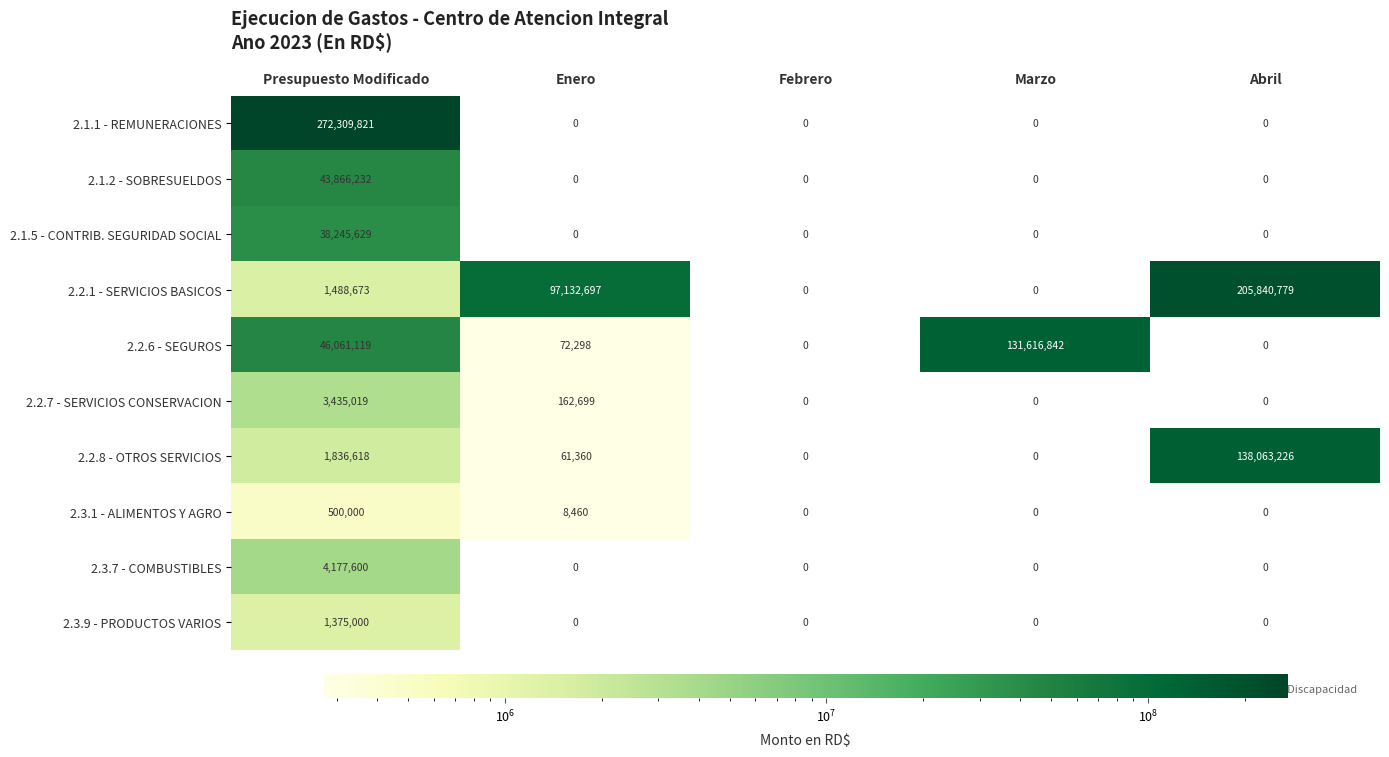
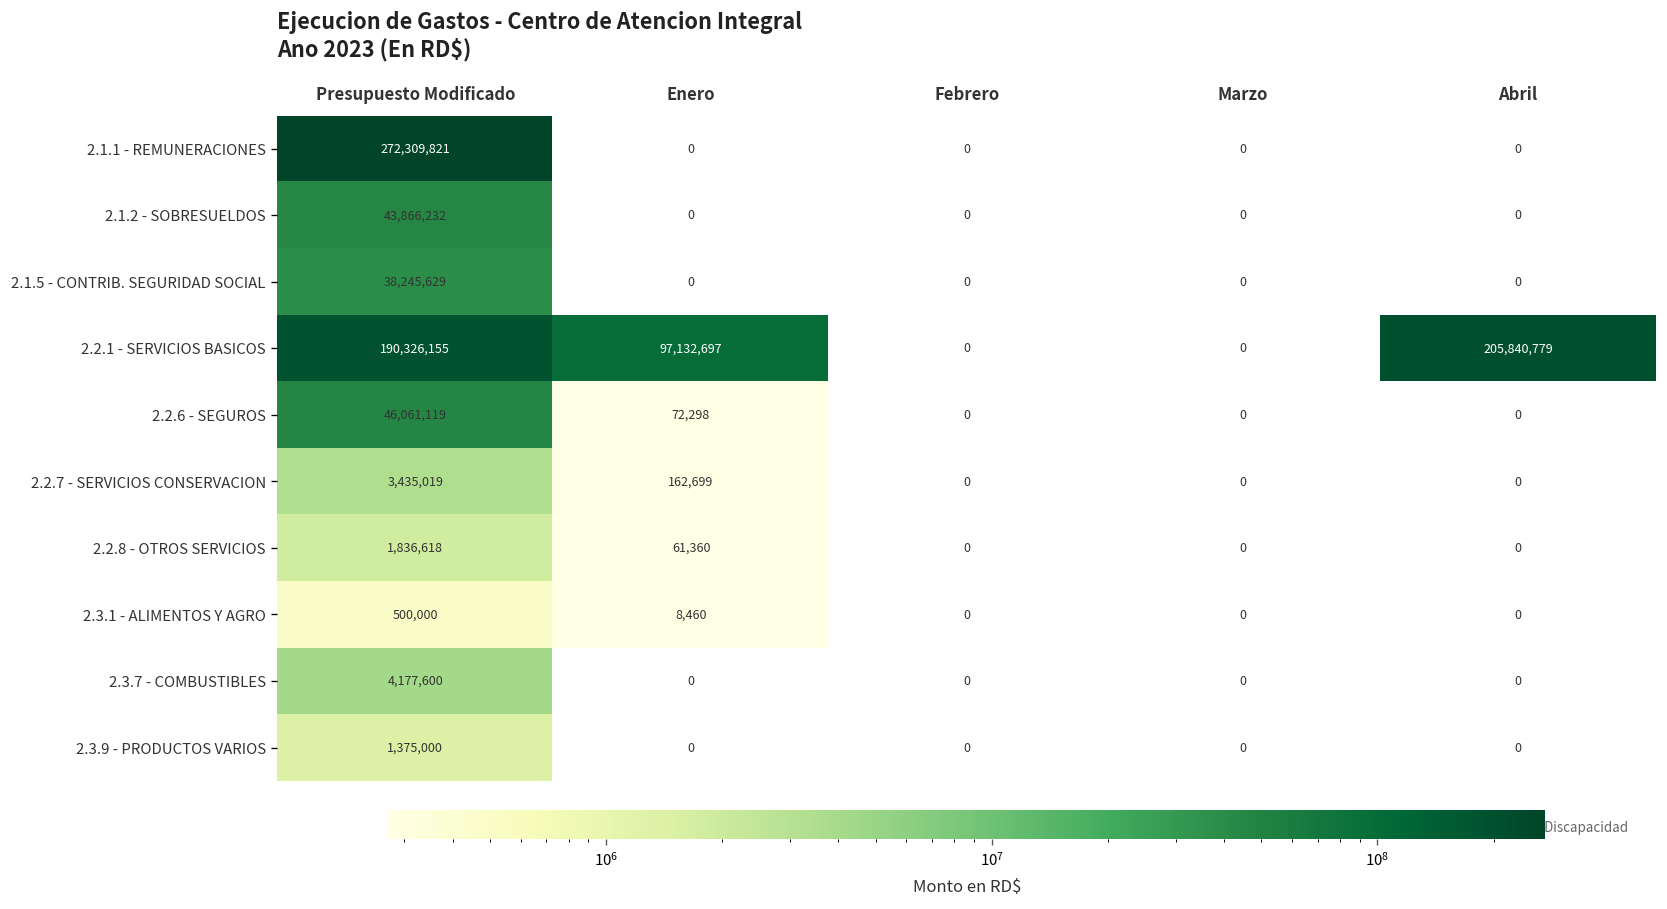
  {
    "2.1.1 - REMUNERACIONES": {
      "Presupuesto Modificado": "272,309,821",
      "Enero": "0",
      "Febrero": "0",
      "Marzo": "0",
      "Abril": "0"
    },
    "2.1.2 - SOBRESUELDOS": {
      "Presupuesto Modificado": "43,866,232",
      "Enero": "0",
      "Febrero": "0",
      "Marzo": "0",
      "Abril": "0"
    },
    "2.1.5 - CONTRIB. SEGURIDAD SOCIAL": {
      "Presupuesto Modificado": "38,245,629",
      "Enero": "0",
      "Febrero": "0",
      "Marzo": "0",
      "Abril": "0"
    },
    "2.2.1 - SERVICIOS BASICOS": {
-     "Presupuesto Modificado": "1,488,673",
+     "Presupuesto Modificado": "190,326,155",
      "Enero": "97,132,697",
      "Febrero": "0",
      "Marzo": "0",
      "Abril": "205,840,779"
    },
    "2.2.6 - SEGUROS": {
      "Presupuesto Modificado": "46,061,119",
      "Enero": "72,298",
      "Febrero": "0",
-     "Marzo": "131,616,842",
+     "Marzo": "0",
      "Abril": "0"
    },
    "2.2.7 - SERVICIOS CONSERVACION": {
      "Presupuesto Modificado": "3,435,019",
      "Enero": "162,699",
      "Febrero": "0",
      "Marzo": "0",
      "Abril": "0"
    },
    "2.2.8 - OTROS SERVICIOS": {
      "Presupuesto Modificado": "1,836,618",
      "Enero": "61,360",
      "Febrero": "0",
      "Marzo": "0",
-     "Abril": "138,063,226"
+     "Abril": "0"
    },
    "2.3.1 - ALIMENTOS Y AGRO": {
      "Presupuesto Modificado": "500,000",
      "Enero": "8,460",
      "Febrero": "0",
      "Marzo": "0",
      "Abril": "0"
    },
    "2.3.7 - COMBUSTIBLES": {
      "Presupuesto Modificado": "4,177,600",
      "Enero": "0",
      "Febrero": "0",
      "Marzo": "0",
      "Abril": "0"
    },
    "2.3.9 - PRODUCTOS VARIOS": {
      "Presupuesto Modificado": "1,375,000",
      "Enero": "0",
      "Febrero": "0",
      "Marzo": "0",
      "Abril": "0"
    }
  }
